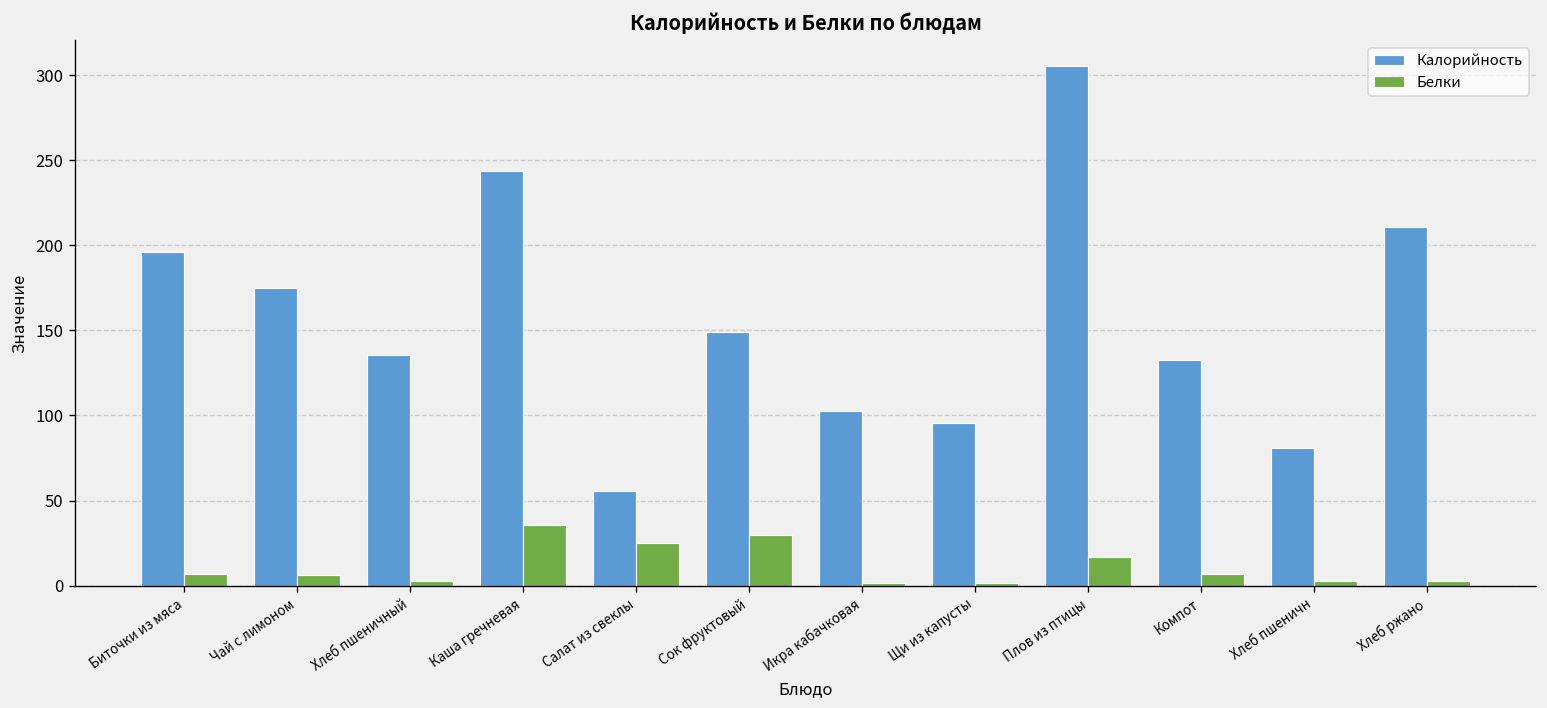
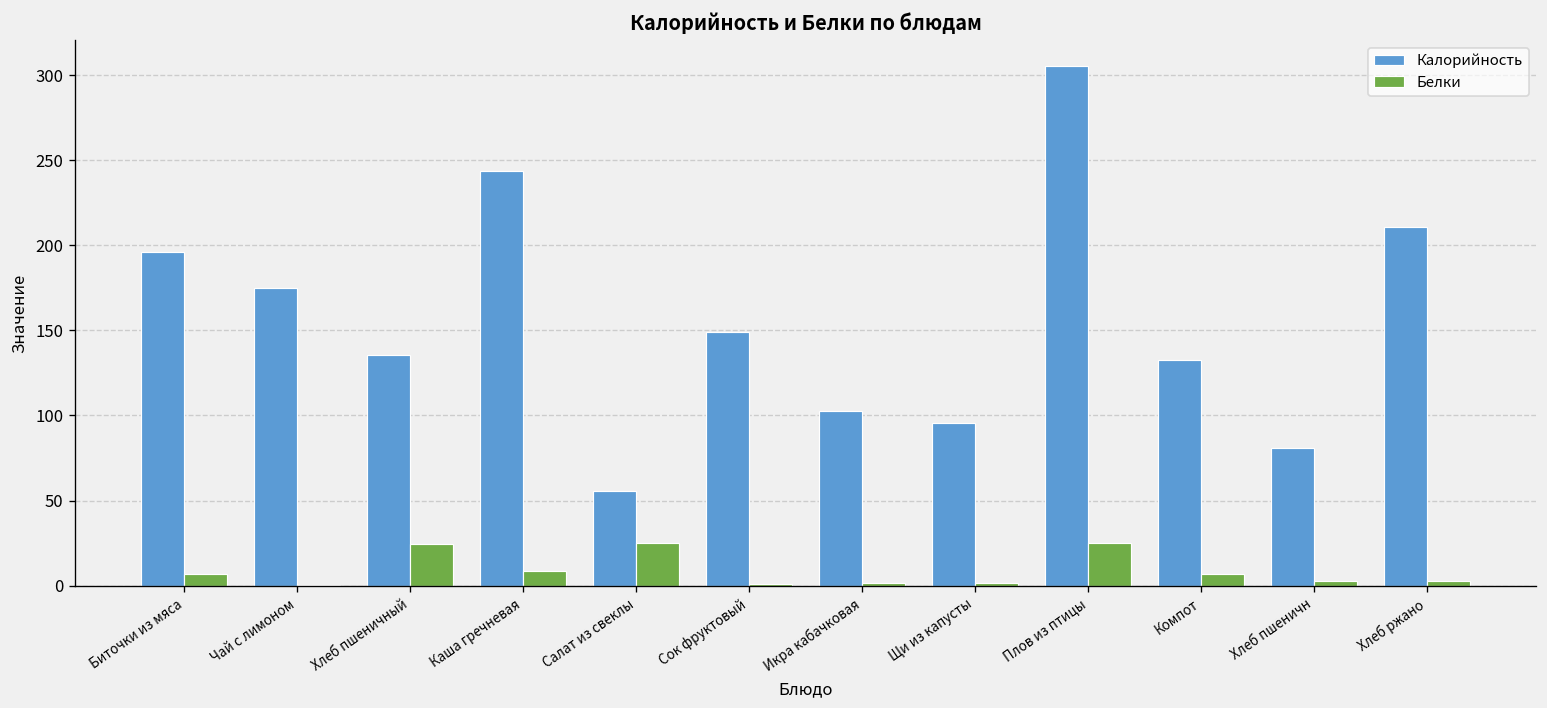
  {
    "Калорийность": {
      "Биточки из мяса": 196,
      "Чай с лимоном": 175,
      "Хлеб пшеничный": 136,
      "Каша гречневая": 244,
      "Салат из свеклы": 56,
      "Сок фруктовый": 149,
      "Икра кабачковая": 102,
      "Щи из капусты": 95,
      "Плов из птицы": 305,
      "Компот": 133,
      "Хлеб пшеничн": 81,
      "Хлеб ржано": 211
    },
    "Белки": {
      "Биточки из мяса": 7,
-     "Чай с лимоном": 6,
-     "Хлеб пшеничный": 2,
-     "Каша гречневая": 36,
+     "Чай с лимоном": 0,
+     "Хлеб пшеничный": 24,
+     "Каша гречневая": 9,
      "Салат из свеклы": 25,
-     "Сок фруктовый": 30,
-     "Плов из птицы": 17,
+     "Сок фруктовый": 1,
+     "Плов из птицы": 25,
      "Компот": 7,
      "Хлеб пшеничн": 2,
      "Хлеб ржано": 2
    }
  }
